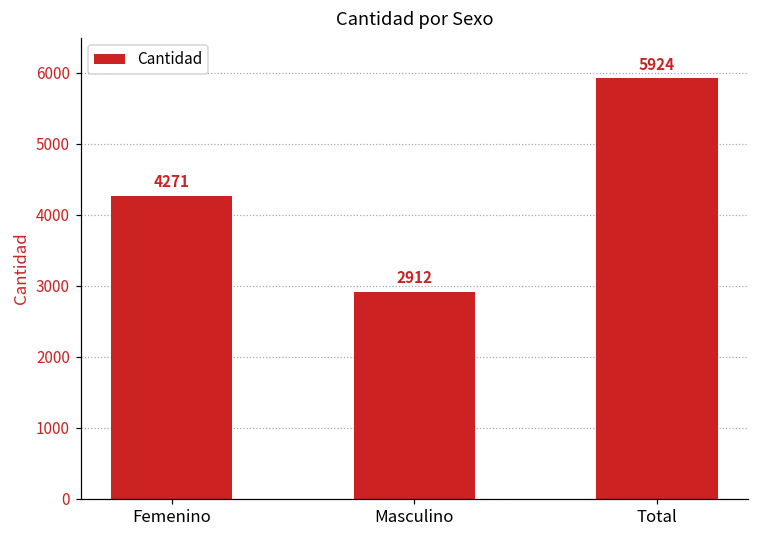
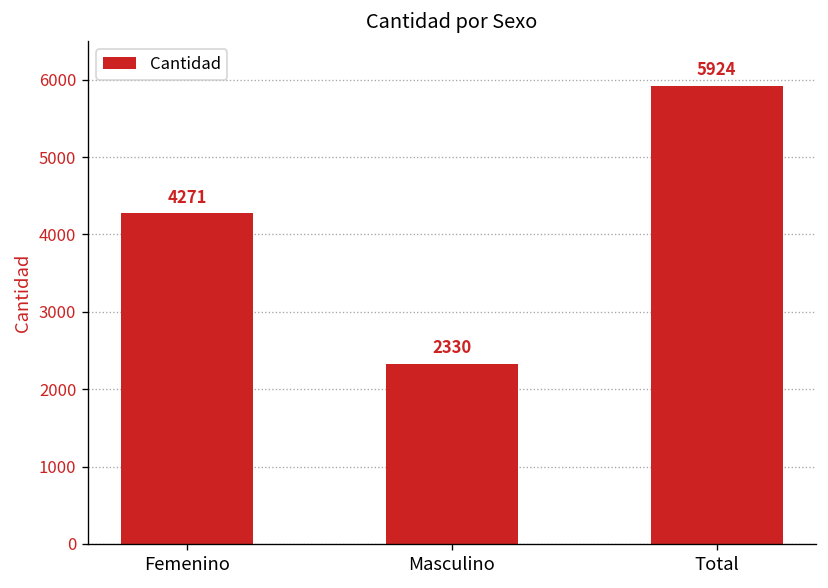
  {
    "Femenino": 4271,
-   "Masculino": 2912,
+   "Masculino": 2330,
    "Total": 5924
  }
